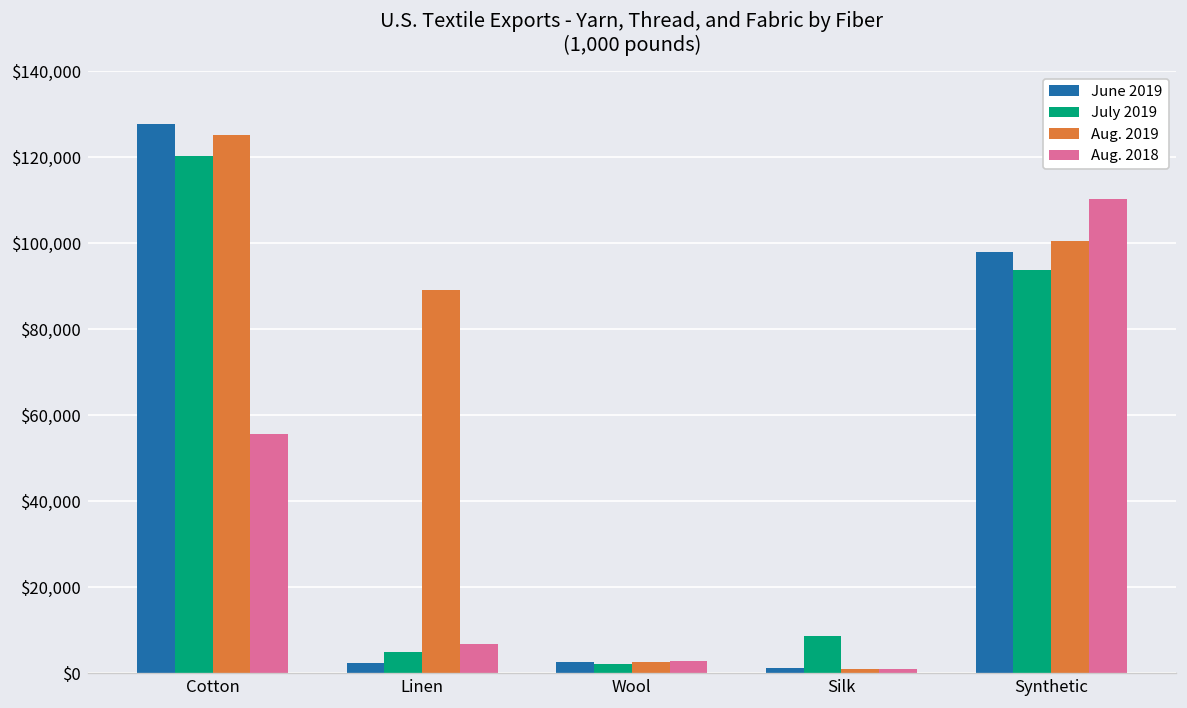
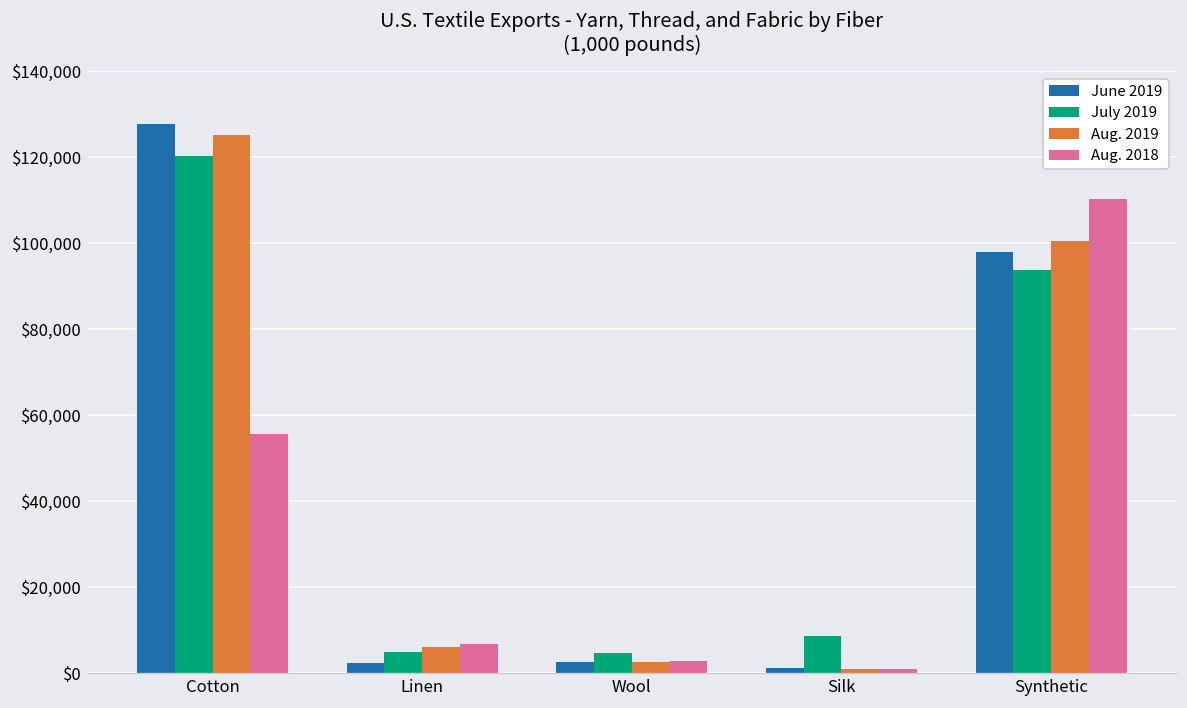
  {
    "June 2019": {
      "Cotton": "$128,000",
      "Linen": "$2,000",
      "Wool": "$3,000",
      "Silk": "$1,000",
      "Synthetic": "$98,000"
    },
    "July 2019": {
      "Cotton": "$120,000",
      "Linen": "$5,000",
-     "Wool": "$2,000",
+     "Wool": "$5,000",
      "Silk": "$9,000",
      "Synthetic": "$94,000"
    },
    "Aug. 2019": {
      "Cotton": "$125,000",
-     "Linen": "$89,000",
+     "Linen": "$6,000",
      "Wool": "$3,000",
      "Silk": "$1,000",
      "Synthetic": "$101,000"
    },
    "Aug. 2018": {
      "Cotton": "$56,000",
      "Linen": "$7,000",
      "Wool": "$3,000",
      "Silk": "$1,000",
      "Synthetic": "$110,000"
    }
  }
